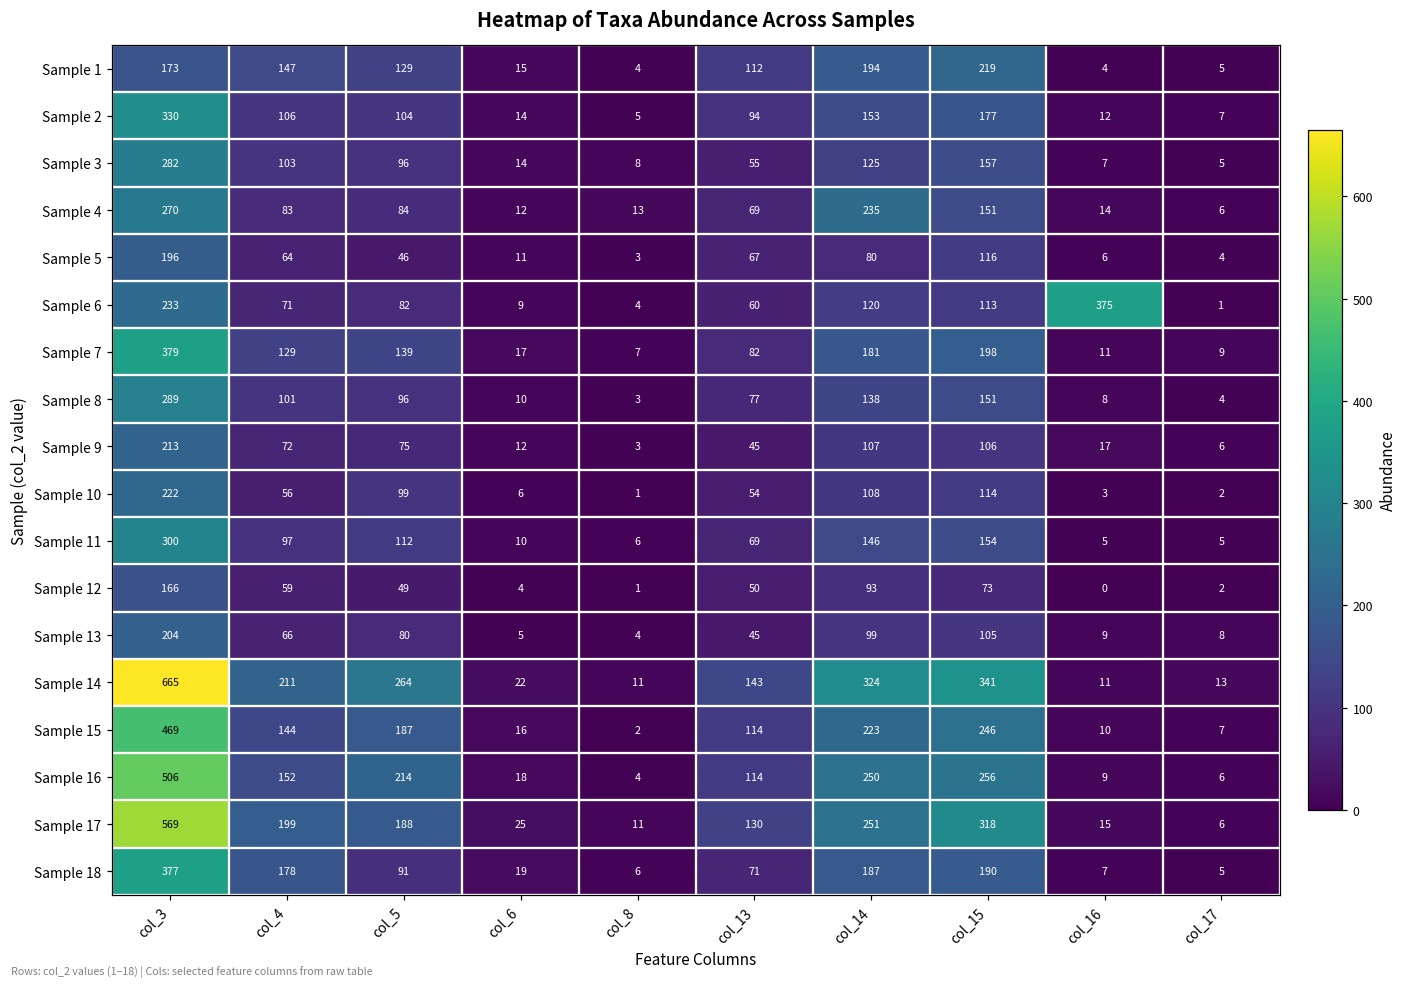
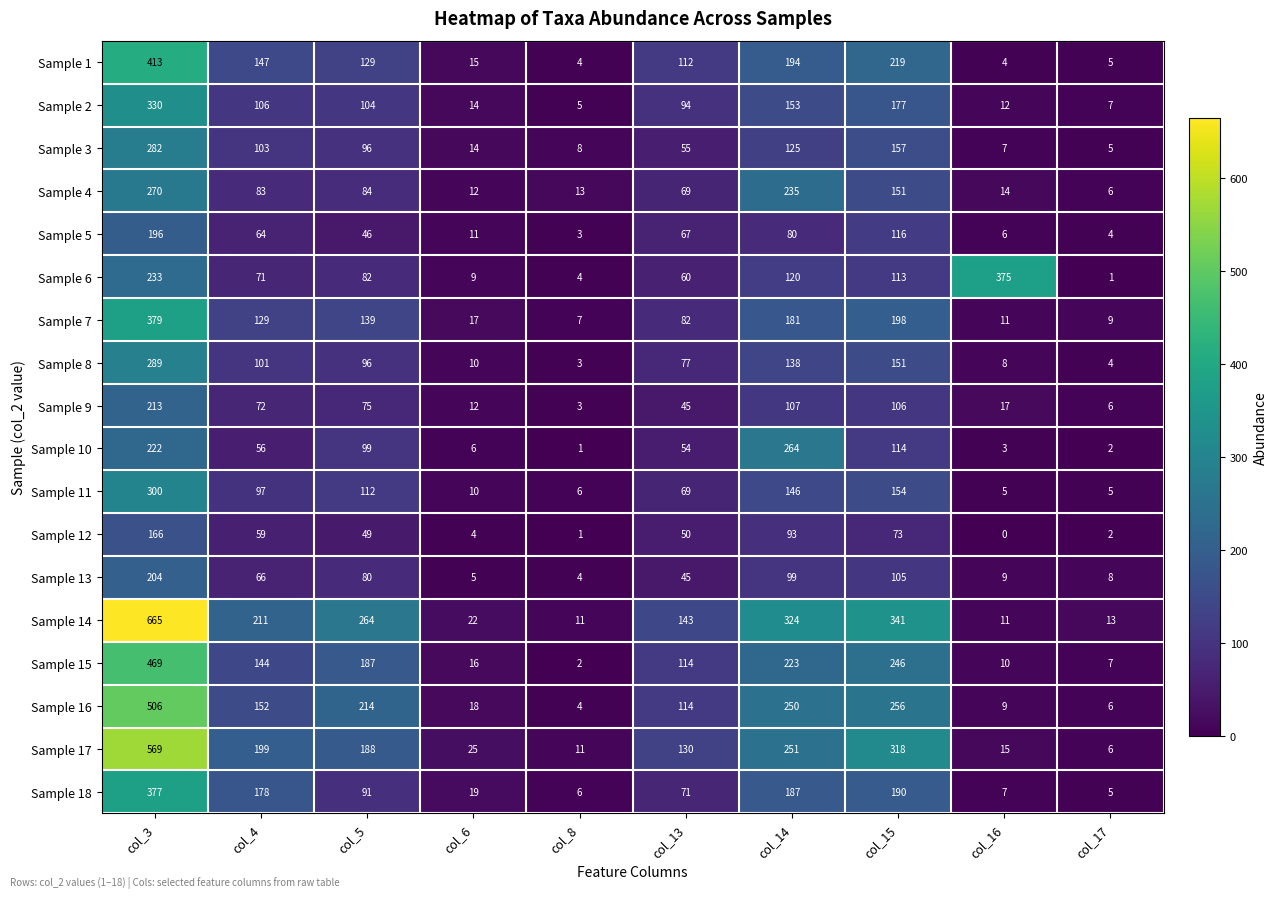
  {
    "Sample 1": {
-     "col_3": 173,
+     "col_3": 413,
      "col_4": 147,
      "col_5": 129,
      "col_6": 15,
      "col_8": 4,
      "col_13": 112,
      "col_14": 194,
      "col_15": 219,
      "col_16": 4,
      "col_17": 5
    },
    "Sample 2": {
      "col_3": 330,
      "col_4": 106,
      "col_5": 104,
      "col_6": 14,
      "col_8": 5,
      "col_13": 94,
      "col_14": 153,
      "col_15": 177,
      "col_16": 12,
      "col_17": 7
    },
    "Sample 3": {
      "col_3": 282,
      "col_4": 103,
      "col_5": 96,
      "col_6": 14,
      "col_8": 8,
      "col_13": 55,
      "col_14": 125,
      "col_15": 157,
      "col_16": 7,
      "col_17": 5
    },
    "Sample 4": {
      "col_3": 270,
      "col_4": 83,
      "col_5": 84,
      "col_6": 12,
      "col_8": 13,
      "col_13": 69,
      "col_14": 235,
      "col_15": 151,
      "col_16": 14,
      "col_17": 6
    },
    "Sample 5": {
      "col_3": 196,
      "col_4": 64,
      "col_5": 46,
      "col_6": 11,
      "col_8": 3,
      "col_13": 67,
      "col_14": 80,
      "col_15": 116,
      "col_16": 6,
      "col_17": 4
    },
    "Sample 6": {
      "col_3": 233,
      "col_4": 71,
      "col_5": 82,
      "col_6": 9,
      "col_8": 4,
      "col_13": 60,
      "col_14": 120,
      "col_15": 113,
      "col_16": 375,
      "col_17": 1
    },
    "Sample 7": {
      "col_3": 379,
      "col_4": 129,
      "col_5": 139,
      "col_6": 17,
      "col_8": 7,
      "col_13": 82,
      "col_14": 181,
      "col_15": 198,
      "col_16": 11,
      "col_17": 9
    },
    "Sample 8": {
      "col_3": 289,
      "col_4": 101,
      "col_5": 96,
      "col_6": 10,
      "col_8": 3,
      "col_13": 77,
      "col_14": 138,
      "col_15": 151,
      "col_16": 8,
      "col_17": 4
    },
    "Sample 9": {
      "col_3": 213,
      "col_4": 72,
      "col_5": 75,
      "col_6": 12,
      "col_8": 3,
      "col_13": 45,
      "col_14": 107,
      "col_15": 106,
      "col_16": 17,
      "col_17": 6
    },
    "Sample 10": {
      "col_3": 222,
      "col_4": 56,
      "col_5": 99,
      "col_6": 6,
      "col_8": 1,
      "col_13": 54,
-     "col_14": 108,
+     "col_14": 264,
      "col_15": 114,
      "col_16": 3,
      "col_17": 2
    },
    "Sample 11": {
      "col_3": 300,
      "col_4": 97,
      "col_5": 112,
      "col_6": 10,
      "col_8": 6,
      "col_13": 69,
      "col_14": 146,
      "col_15": 154,
      "col_16": 5,
      "col_17": 5
    },
    "Sample 12": {
      "col_3": 166,
      "col_4": 59,
      "col_5": 49,
      "col_6": 4,
      "col_8": 1,
      "col_13": 50,
      "col_14": 93,
      "col_15": 73,
      "col_16": 0,
      "col_17": 2
    },
    "Sample 13": {
      "col_3": 204,
      "col_4": 66,
      "col_5": 80,
      "col_6": 5,
      "col_8": 4,
      "col_13": 45,
      "col_14": 99,
      "col_15": 105,
      "col_16": 9,
      "col_17": 8
    },
    "Sample 14": {
      "col_3": 665,
      "col_4": 211,
      "col_5": 264,
      "col_6": 22,
      "col_8": 11,
      "col_13": 143,
      "col_14": 324,
      "col_15": 341,
      "col_16": 11,
      "col_17": 13
    },
    "Sample 15": {
      "col_3": 469,
      "col_4": 144,
      "col_5": 187,
      "col_6": 16,
      "col_8": 2,
      "col_13": 114,
      "col_14": 223,
      "col_15": 246,
      "col_16": 10,
      "col_17": 7
    },
    "Sample 16": {
      "col_3": 506,
      "col_4": 152,
      "col_5": 214,
      "col_6": 18,
      "col_8": 4,
      "col_13": 114,
      "col_14": 250,
      "col_15": 256,
      "col_16": 9,
      "col_17": 6
    },
    "Sample 17": {
      "col_3": 569,
      "col_4": 199,
      "col_5": 188,
      "col_6": 25,
      "col_8": 11,
      "col_13": 130,
      "col_14": 251,
      "col_15": 318,
      "col_16": 15,
      "col_17": 6
    },
    "Sample 18": {
      "col_3": 377,
      "col_4": 178,
      "col_5": 91,
      "col_6": 19,
      "col_8": 6,
      "col_13": 71,
      "col_14": 187,
      "col_15": 190,
      "col_16": 7,
      "col_17": 5
    }
  }
